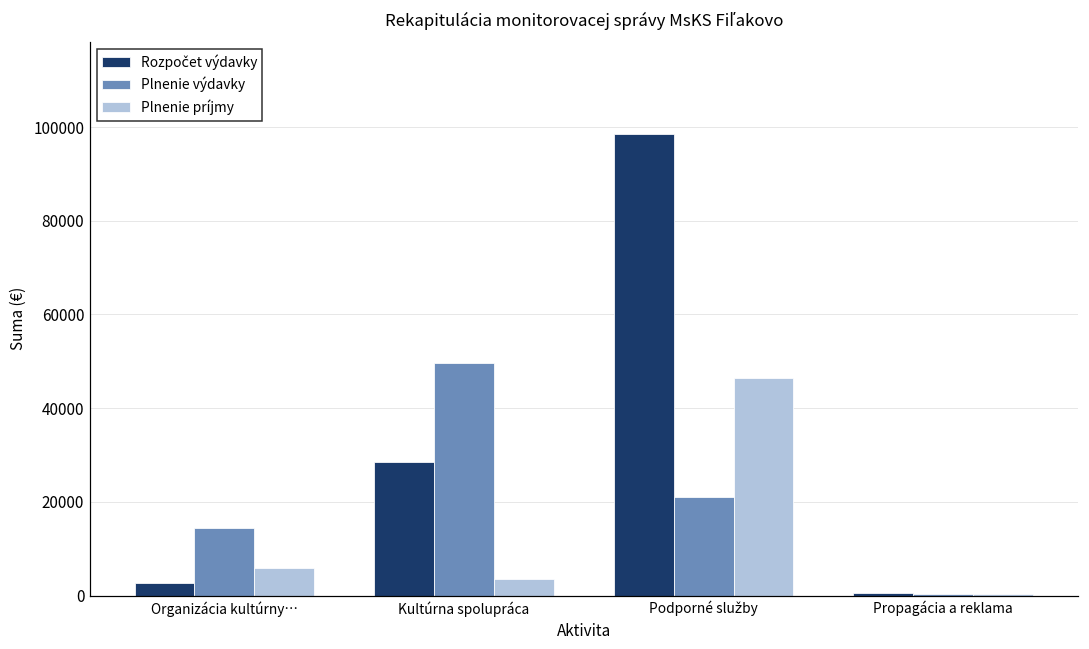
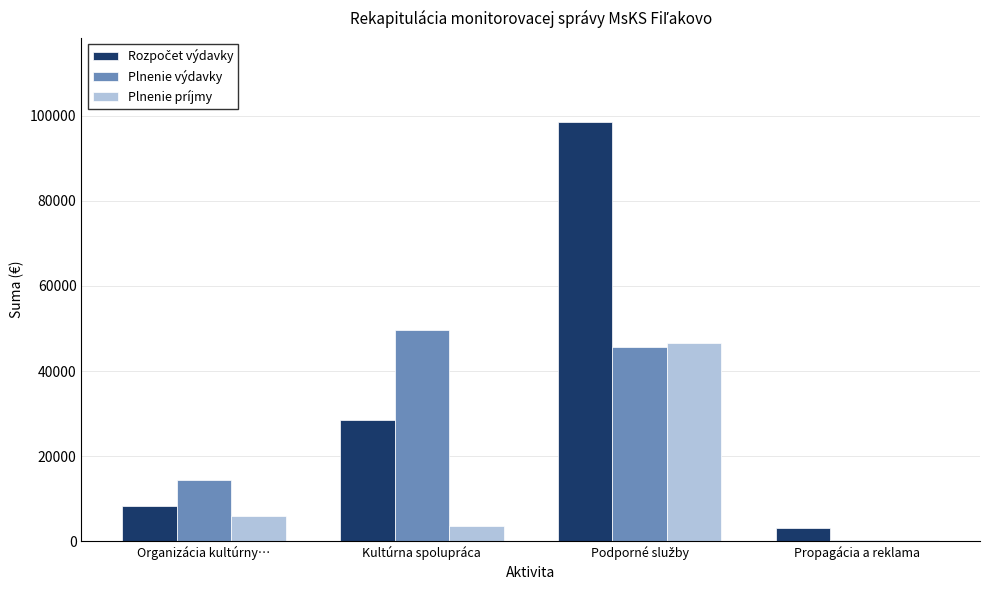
  {
    "Rozpočet výdavky": {
-     "Organizácia kultúrny…": 3000,
+     "Organizácia kultúrny…": 8000,
      "Kultúrna spolupráca": 28000,
      "Podporné služby": 99000,
-     "Propagácia a reklama": 1000
+     "Propagácia a reklama": 3000
    },
    "Plnenie výdavky": {
      "Organizácia kultúrny…": 14000,
      "Kultúrna spolupráca": 50000,
-     "Podporné služby": 21000
+     "Podporné služby": 46000
    },
    "Plnenie príjmy": {
      "Organizácia kultúrny…": 6000,
      "Kultúrna spolupráca": 4000,
      "Podporné služby": 47000
    }
  }
